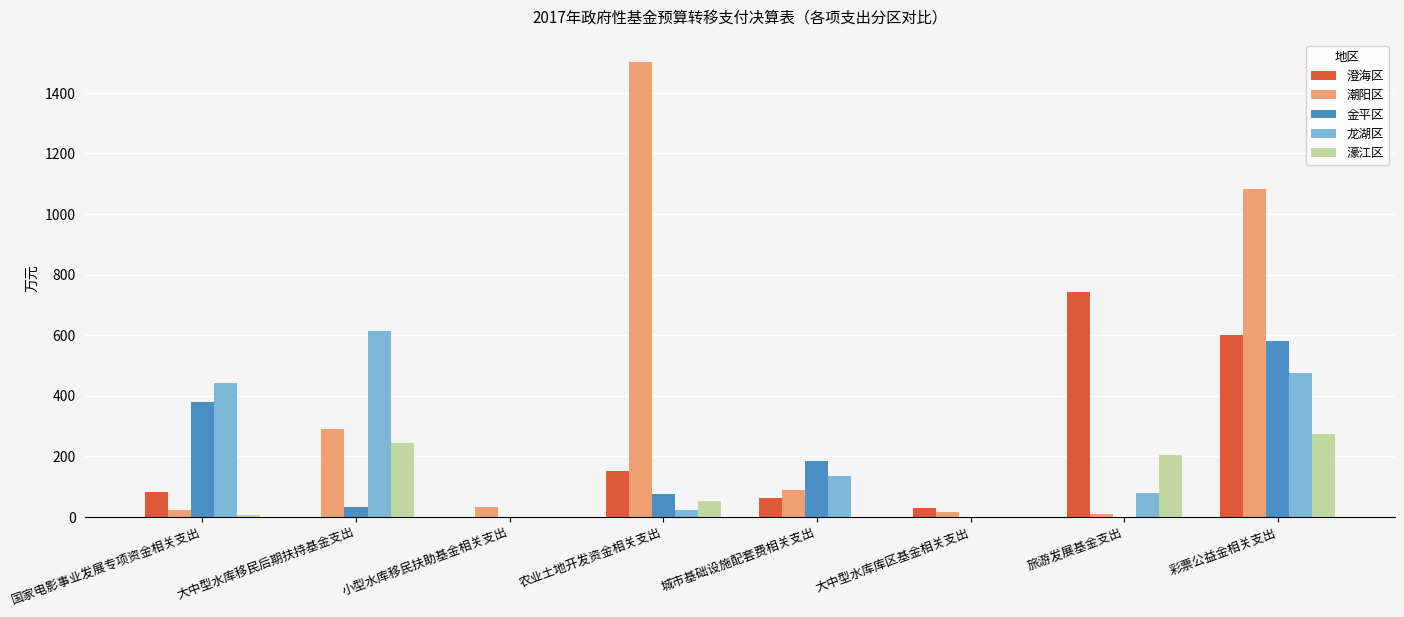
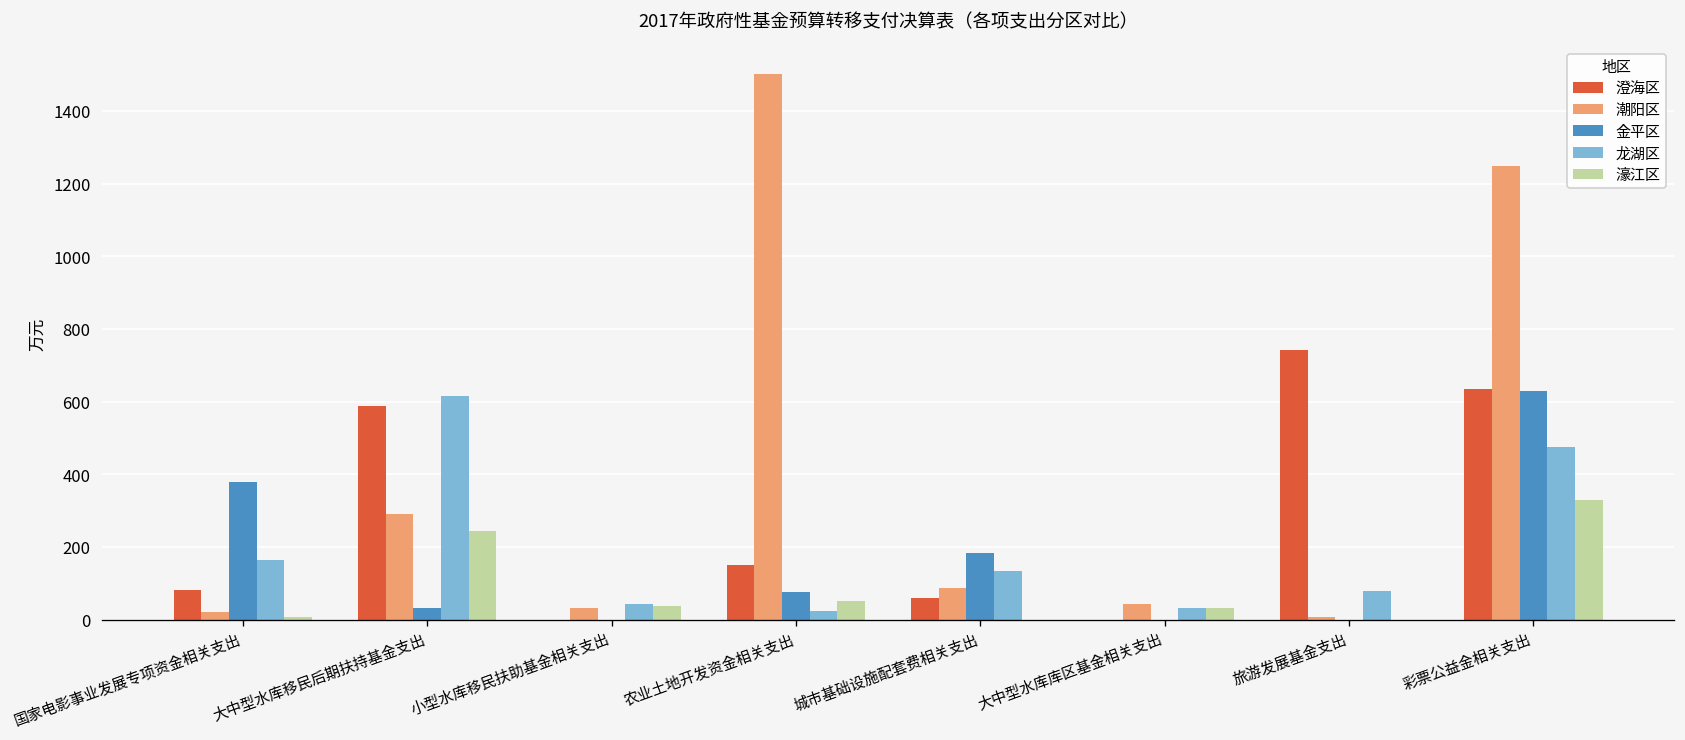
  {
    "澄海区": {
      "国家电影事业发展专项资金相关支出": 80,
-     "大中型水库移民后期扶持基金支出": 0,
+     "大中型水库移民后期扶持基金支出": 590,
      "小型水库移民扶助基金相关支出": 0,
      "农业土地开发资金相关支出": 150,
      "城市基础设施配套费相关支出": 60,
-     "大中型水库库区基金相关支出": 30,
+     "大中型水库库区基金相关支出": 0,
      "旅游发展基金支出": 740,
-     "彩票公益金相关支出": 600
+     "彩票公益金相关支出": 640
    },
    "潮阳区": {
      "国家电影事业发展专项资金相关支出": 20,
      "大中型水库移民后期扶持基金支出": 290,
      "小型水库移民扶助基金相关支出": 30,
      "农业土地开发资金相关支出": 1500,
      "城市基础设施配套费相关支出": 90,
-     "大中型水库库区基金相关支出": 10,
-     "彩票公益金相关支出": 1080
+     "大中型水库库区基金相关支出": 40,
+     "彩票公益金相关支出": 1250
    },
    "金平区": {
      "国家电影事业发展专项资金相关支出": 380,
      "大中型水库移民后期扶持基金支出": 30,
      "小型水库移民扶助基金相关支出": 0,
      "农业土地开发资金相关支出": 80,
      "城市基础设施配套费相关支出": 180,
      "大中型水库库区基金相关支出": 0,
      "旅游发展基金支出": 0,
-     "彩票公益金相关支出": 580
+     "彩票公益金相关支出": 630
    },
    "龙湖区": {
-     "国家电影事业发展专项资金相关支出": 440,
+     "国家电影事业发展专项资金相关支出": 170,
      "大中型水库移民后期扶持基金支出": 620,
-     "小型水库移民扶助基金相关支出": 0,
+     "小型水库移民扶助基金相关支出": 40,
      "农业土地开发资金相关支出": 20,
      "城市基础设施配套费相关支出": 140,
-     "大中型水库库区基金相关支出": 0,
+     "大中型水库库区基金相关支出": 30,
      "旅游发展基金支出": 80,
      "彩票公益金相关支出": 480
    },
    "濠江区": {
      "大中型水库移民后期扶持基金支出": 250,
-     "小型水库移民扶助基金相关支出": 0,
+     "小型水库移民扶助基金相关支出": 40,
      "农业土地开发资金相关支出": 50,
      "城市基础设施配套费相关支出": 0,
-     "大中型水库库区基金相关支出": 0,
-     "旅游发展基金支出": 200,
-     "彩票公益金相关支出": 270
+     "大中型水库库区基金相关支出": 30,
+     "旅游发展基金支出": 0,
+     "彩票公益金相关支出": 330
    }
  }
